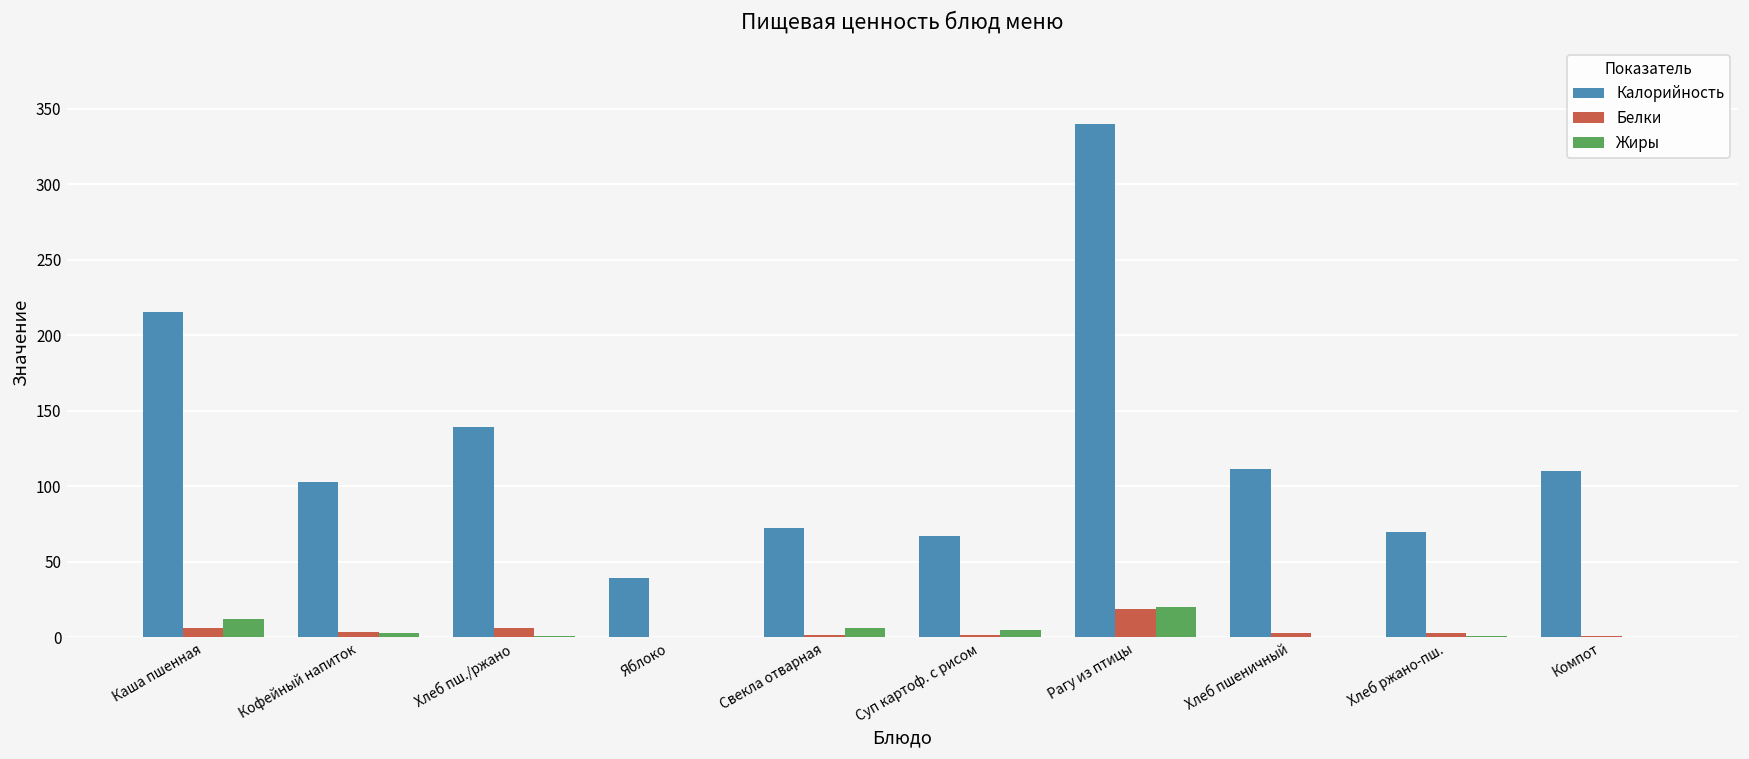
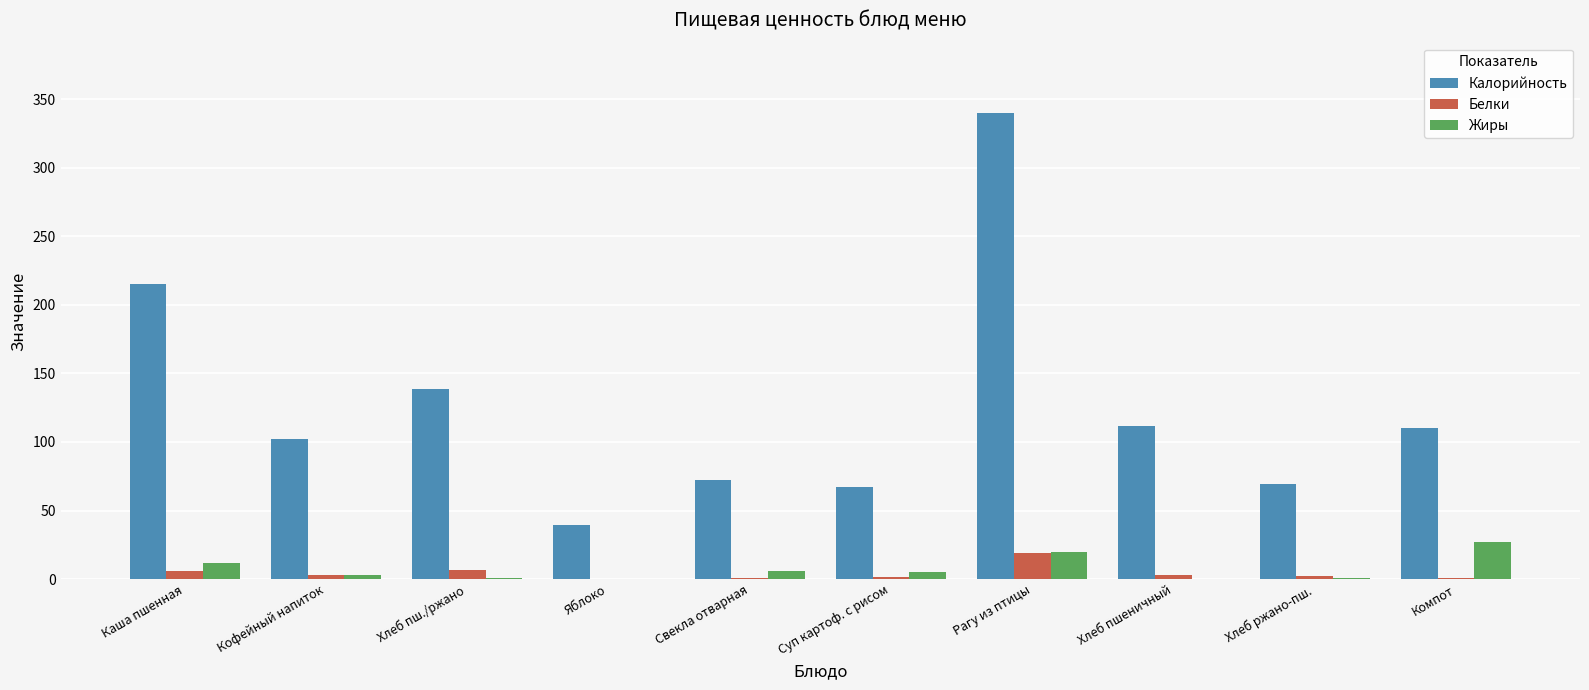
  {
    "Калорийность": {
      "Каша пшенная": 215,
      "Кофейный напиток": 103,
      "Хлеб пш./ржано": 139,
      "Яблоко": 39,
      "Свекла отварная": 72,
      "Суп картоф. с рисом": 67,
      "Рагу из птицы": 340,
      "Хлеб пшеничный": 112,
      "Хлеб ржано-пш.": 69,
      "Компот": 110
    },
    "Белки": {
      "Каша пшенная": 6,
      "Кофейный напиток": 3,
      "Хлеб пш./ржано": 6,
      "Яблоко": 0,
      "Рагу из птицы": 19,
      "Хлеб пшеничный": 3,
      "Хлеб ржано-пш.": 3
    },
    "Жиры": {
      "Каша пшенная": 12,
      "Кофейный напиток": 3,
      "Яблоко": 0,
      "Свекла отварная": 6,
      "Суп картоф. с рисом": 5,
      "Рагу из птицы": 20,
-     "Компот": 0
+     "Компот": 27
    }
  }
